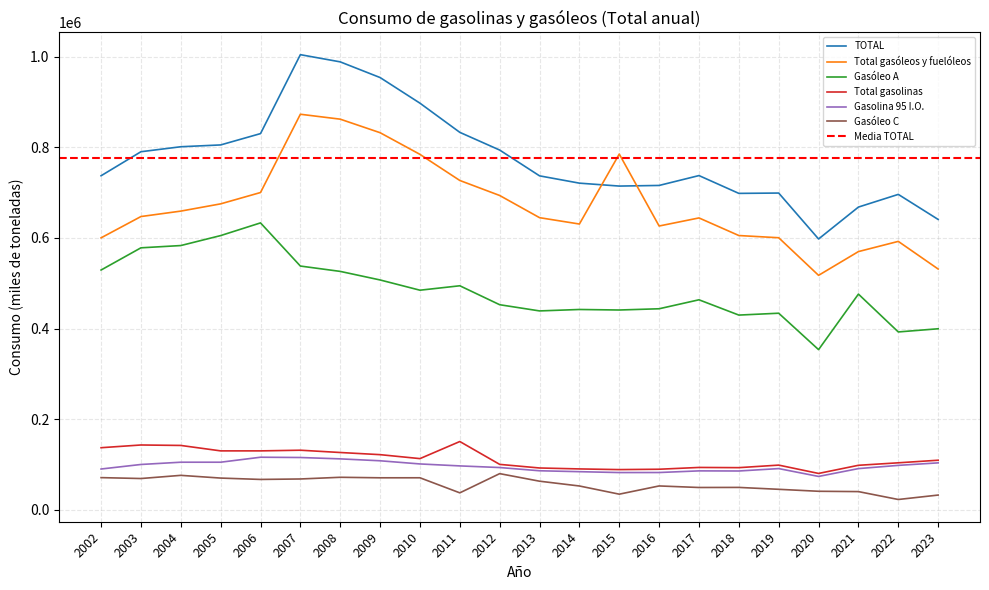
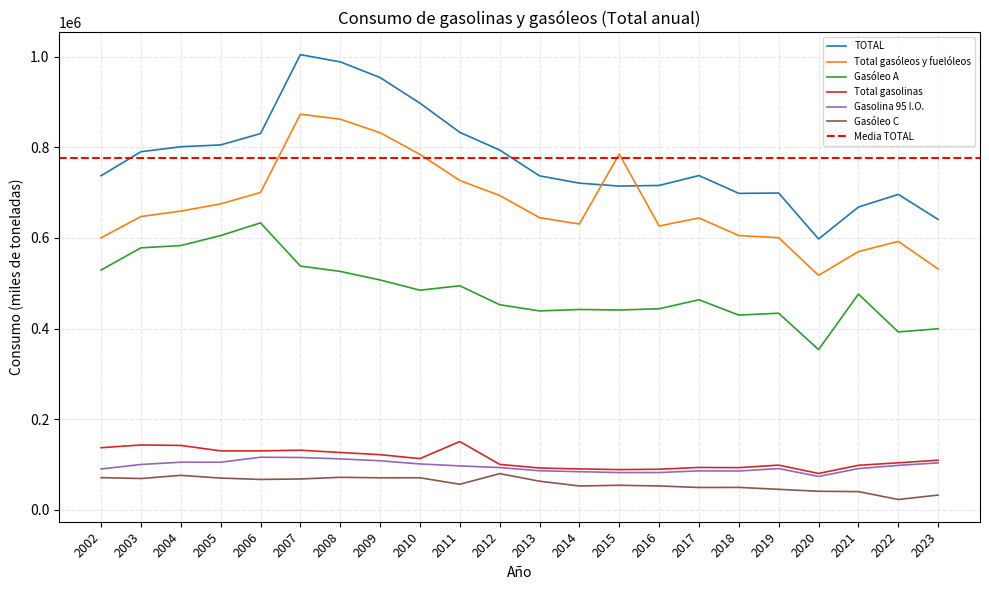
  {
    "TOTAL": {
      "2002": 740000,
      "2003": 790000,
      "2004": 800000,
      "2005": 810000,
      "2006": 830000,
      "2007": 1000000,
      "2008": 990000,
      "2009": 950000,
      "2010": 900000,
      "2011": 830000,
      "2012": 790000,
      "2013": 740000,
      "2014": 720000,
      "2015": 710000,
      "2016": 720000,
      "2017": 740000,
      "2018": 700000,
      "2019": 700000,
      "2020": 600000,
      "2021": 670000,
      "2022": 700000,
      "2023": 640000
    },
    "Total gasóleos y fuelóleos": {
      "2002": 600000,
      "2003": 650000,
      "2004": 660000,
      "2005": 680000,
      "2006": 700000,
      "2007": 870000,
      "2008": 860000,
      "2009": 830000,
      "2010": 780000,
      "2011": 730000,
      "2012": 690000,
      "2013": 640000,
      "2014": 630000,
      "2015": 780000,
      "2016": 630000,
      "2017": 640000,
      "2018": 610000,
      "2019": 600000,
      "2020": 520000,
      "2021": 570000,
      "2022": 590000,
      "2023": 530000
    },
    "Gasóleo A": {
      "2002": 530000,
      "2003": 580000,
      "2004": 580000,
      "2005": 610000,
      "2006": 630000,
      "2007": 540000,
      "2008": 530000,
      "2009": 510000,
      "2010": 480000,
      "2011": 490000,
      "2012": 450000,
      "2013": 440000,
      "2014": 440000,
      "2015": 440000,
      "2016": 440000,
      "2017": 460000,
      "2018": 430000,
      "2019": 430000,
      "2020": 350000,
      "2021": 480000,
      "2022": 390000,
      "2023": 400000
    },
    "Total gasolinas": {
      "2002": 140000,
      "2003": 140000,
      "2004": 140000,
      "2005": 130000,
      "2006": 130000,
      "2007": 130000,
      "2008": 130000,
      "2009": 120000,
      "2010": 110000,
      "2011": 150000,
      "2012": 100000,
      "2013": 90000,
      "2014": 90000,
      "2015": 90000,
      "2016": 90000,
      "2017": 90000,
      "2018": 90000,
      "2019": 100000,
      "2020": 80000,
      "2021": 100000,
      "2022": 100000,
      "2023": 110000
    },
    "Gasolina 95 I.O.": {
      "2002": 90000,
      "2003": 100000,
      "2004": 110000,
      "2005": 110000,
      "2006": 120000,
      "2007": 120000,
      "2008": 110000,
      "2009": 110000,
      "2010": 100000,
      "2011": 100000,
      "2012": 90000,
      "2013": 90000,
      "2014": 80000,
      "2015": 80000,
      "2016": 80000,
      "2017": 90000,
      "2018": 90000,
      "2019": 90000,
      "2020": 70000,
      "2021": 90000,
      "2022": 100000,
      "2023": 100000
    },
    "Gasóleo C": {
      "2002": 70000,
      "2003": 70000,
      "2004": 80000,
      "2005": 70000,
      "2006": 70000,
      "2007": 70000,
      "2008": 70000,
      "2009": 70000,
      "2010": 70000,
-     "2011": 40000,
+     "2011": 60000,
      "2012": 80000,
      "2013": 60000,
      "2014": 50000,
-     "2015": 30000,
+     "2015": 50000,
      "2016": 50000,
      "2017": 50000,
      "2018": 50000,
      "2019": 50000,
      "2020": 40000,
      "2021": 40000,
      "2022": 20000,
      "2023": 30000
    }
  }
